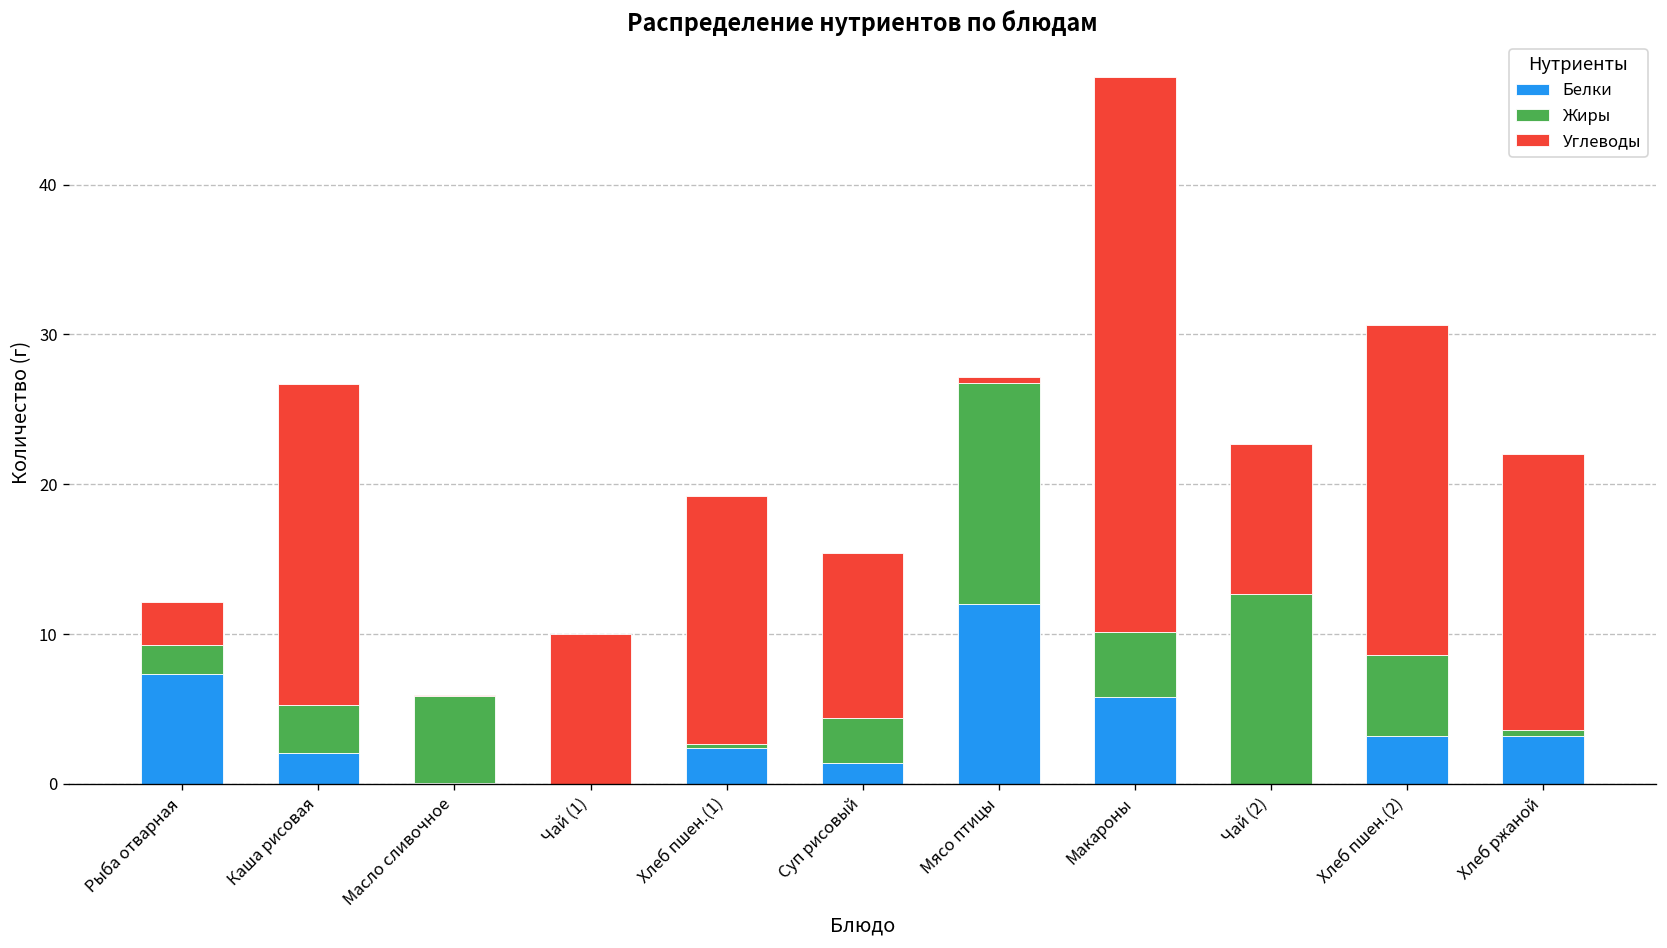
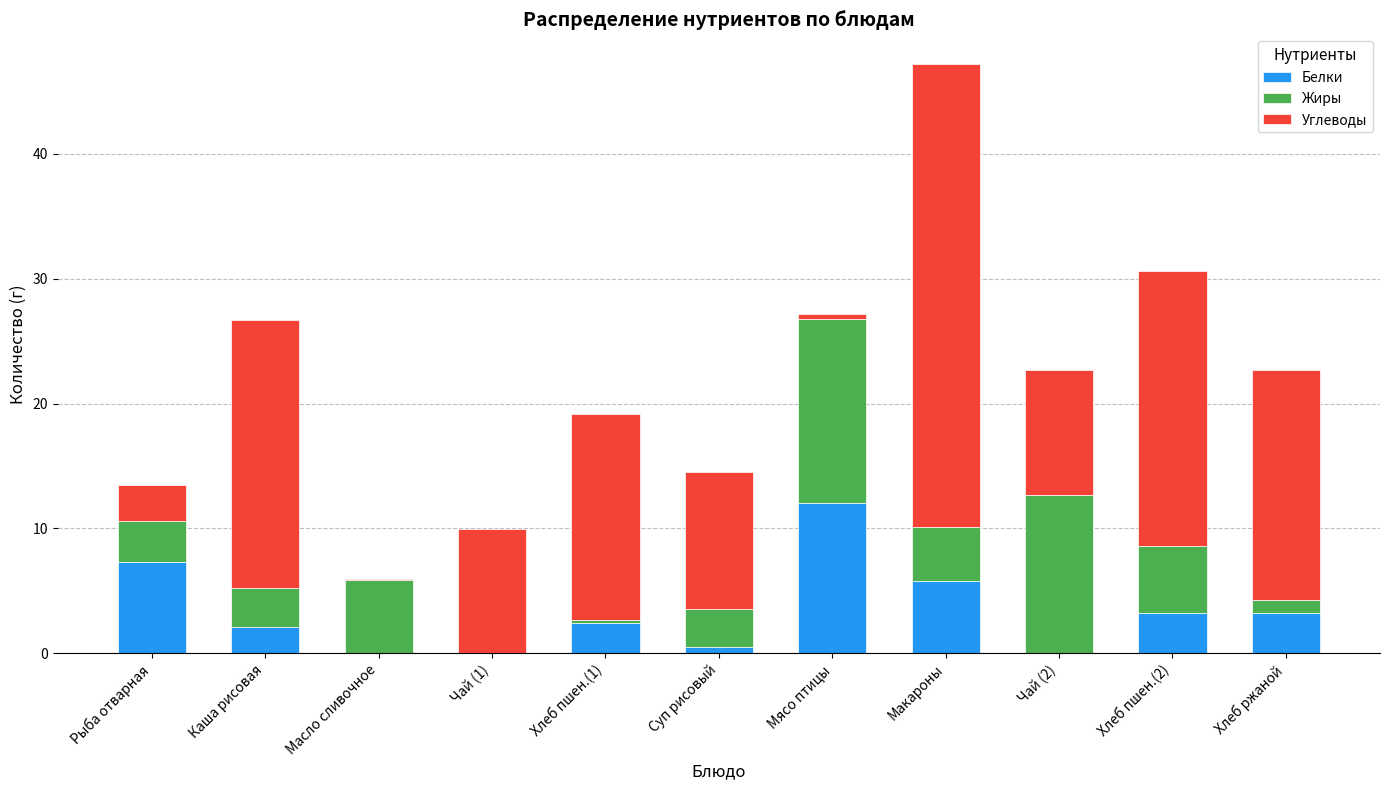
  {
    "Белки": {
      "Рыба отварная": 7.3,
      "Каша рисовая": 2.1,
      "Чай (1)": 0.0,
      "Хлеб пшен.(1)": 2.4,
-     "Суп рисовый": 1.4,
+     "Суп рисовый": 0.5,
      "Мясо птицы": 12.0,
      "Макароны": 5.8,
      "Чай (2)": 0.0,
      "Хлеб пшен.(2)": 3.2,
      "Хлеб ржаной": 3.2
    },
    "Жиры": {
-     "Рыба отварная": 2.0,
+     "Рыба отварная": 3.3,
      "Каша рисовая": 3.2,
      "Масло сливочное": 5.8,
      "Чай (1)": 0.0,
      "Хлеб пшен.(1)": 0.3,
      "Суп рисовый": 3.0,
      "Мясо птицы": 14.8,
      "Макароны": 4.3,
      "Чай (2)": 12.7,
      "Хлеб пшен.(2)": 5.4,
-     "Хлеб ржаной": 0.4
+     "Хлеб ржаной": 1.1
    },
    "Углеводы": {
      "Рыба отварная": 2.9,
      "Каша рисовая": 21.4,
      "Чай (1)": 10.0,
      "Хлеб пшен.(1)": 16.5,
      "Суп рисовый": 11.0,
      "Мясо птицы": 0.4,
      "Макароны": 37.1,
      "Чай (2)": 10.0,
      "Хлеб пшен.(2)": 22.0,
      "Хлеб ржаной": 18.4
    }
  }
